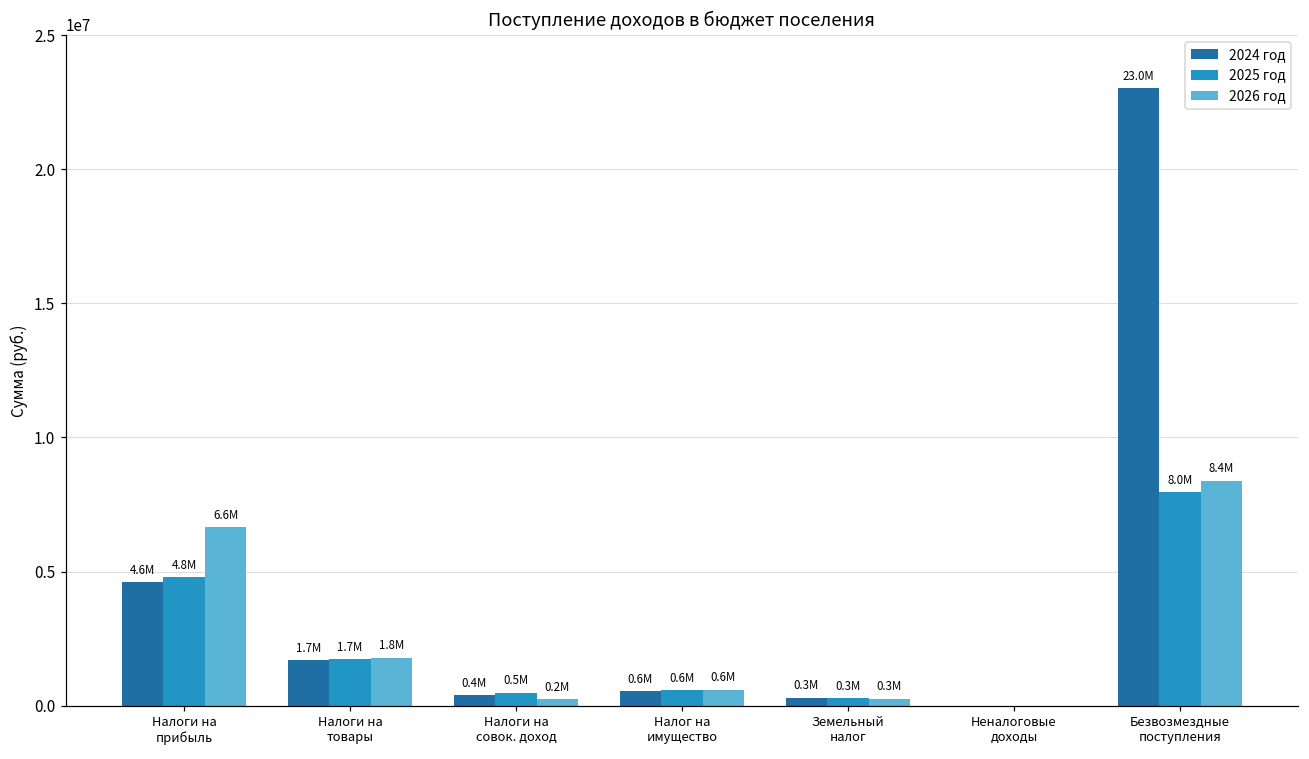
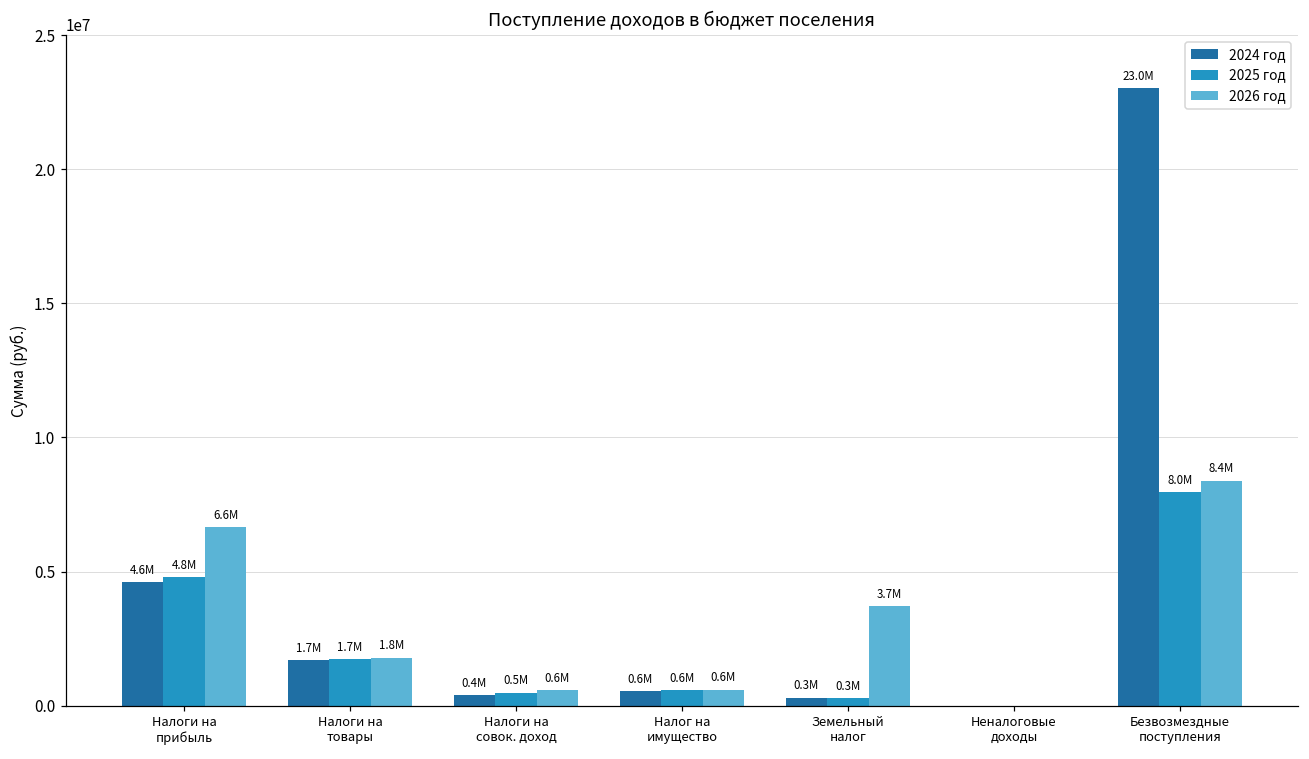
  {
    "2026 год": {
      "Налоги на прибыль": "6.6M",
      "Налоги на товары": "1.8M",
-     "Налоги на совок. доход": "0.2M",
+     "Налоги на совок. доход": "0.6M",
      "Налог на имущество": "0.6M",
-     "Земельный налог": "0.3M",
+     "Земельный налог": "3.7M",
      "Безвозмездные поступления": "8.4M"
    }
  }
